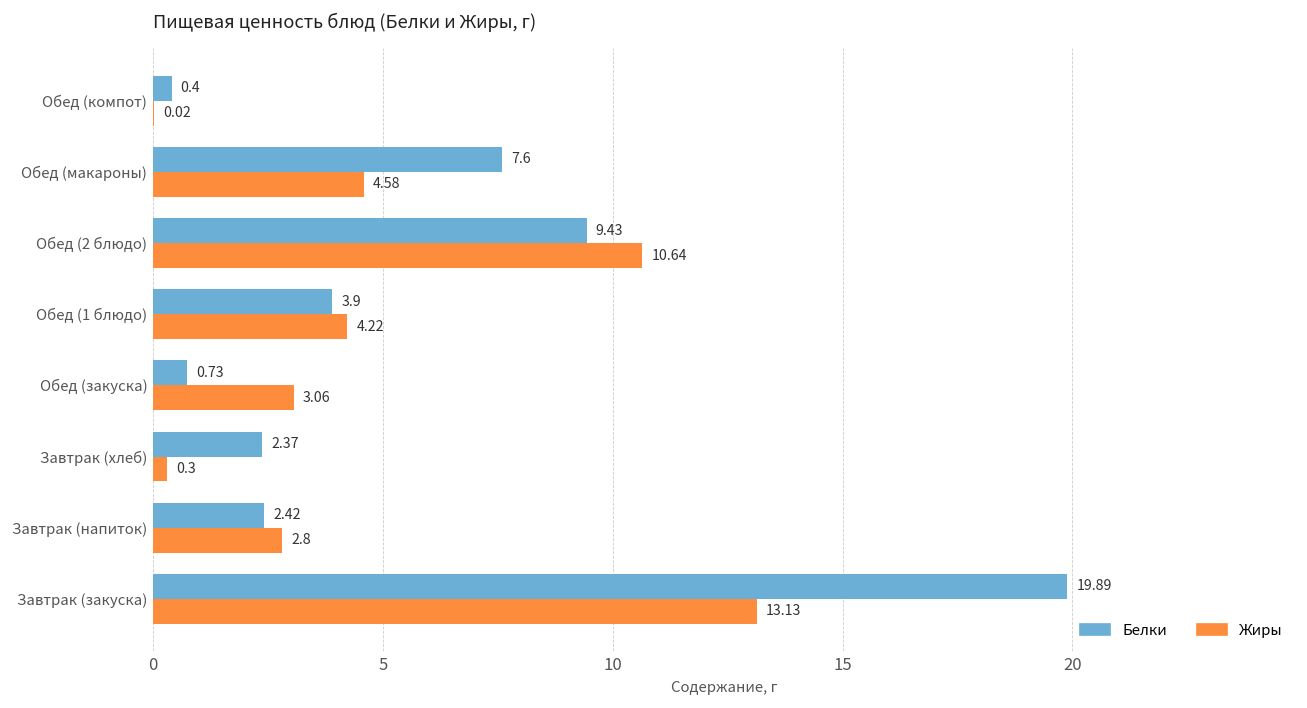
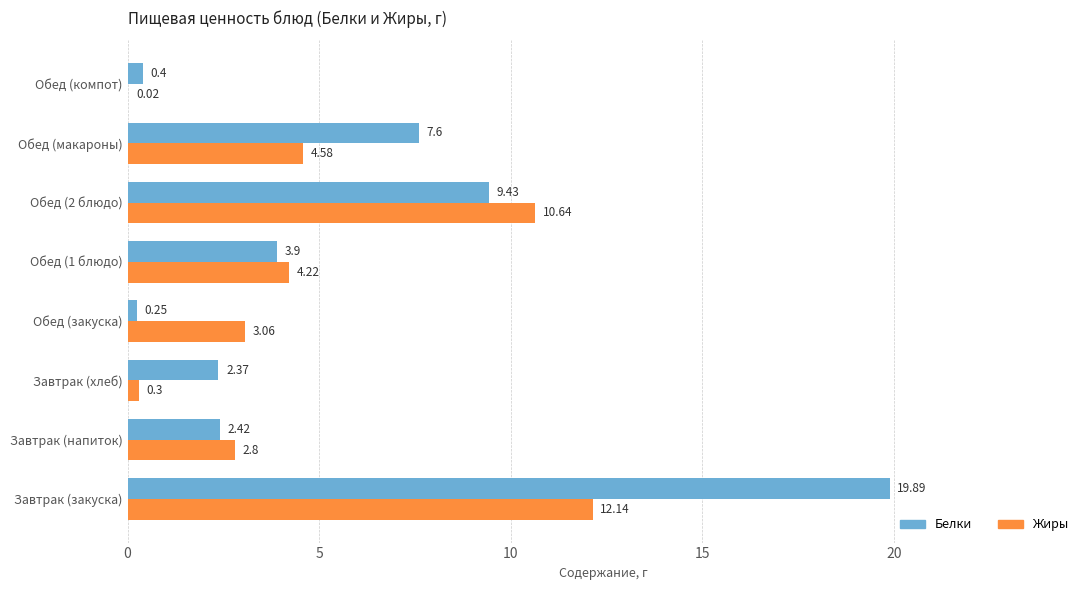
  {
    "Белки": {
      "Обед (компот)": 0.4,
      "Обед (макароны)": 7.6,
      "Обед (2 блюдо)": 9.43,
      "Обед (1 блюдо)": 3.9,
-     "Обед (закуска)": 0.73,
+     "Обед (закуска)": 0.25,
      "Завтрак (хлеб)": 2.37,
      "Завтрак (напиток)": 2.42,
      "Завтрак (закуска)": 19.89
    },
    "Жиры": {
      "Обед (компот)": 0.02,
      "Обед (макароны)": 4.58,
      "Обед (2 блюдо)": 10.64,
      "Обед (1 блюдо)": 4.22,
      "Обед (закуска)": 3.06,
      "Завтрак (хлеб)": 0.3,
      "Завтрак (напиток)": 2.8,
-     "Завтрак (закуска)": 13.13
+     "Завтрак (закуска)": 12.14
    }
  }
